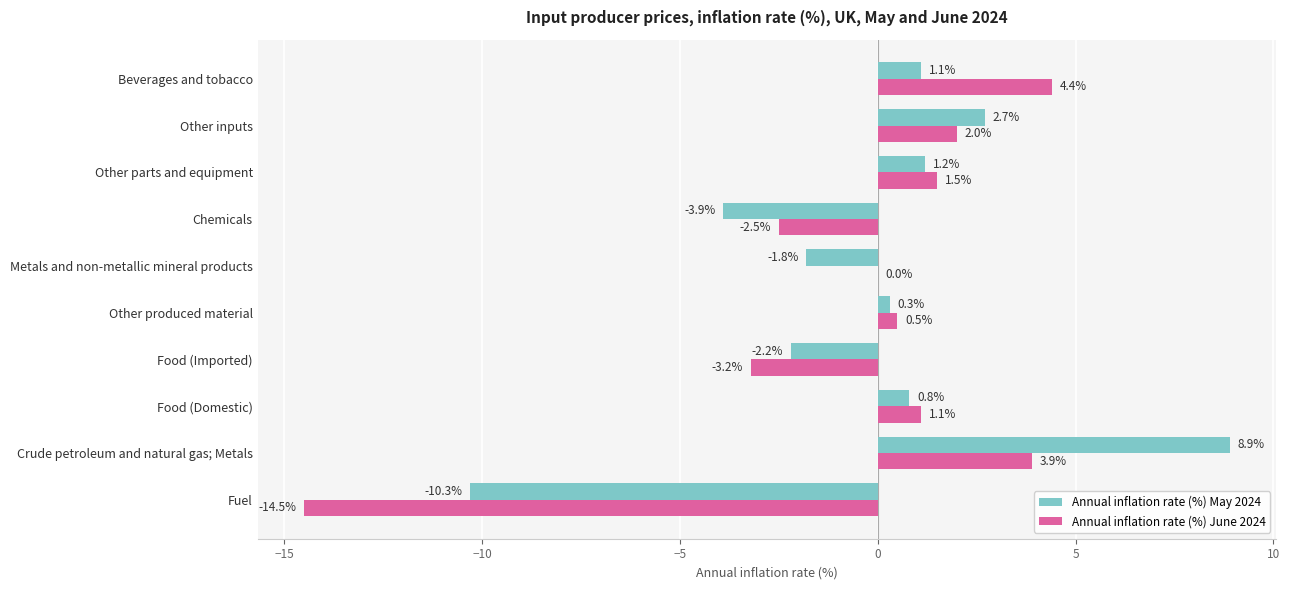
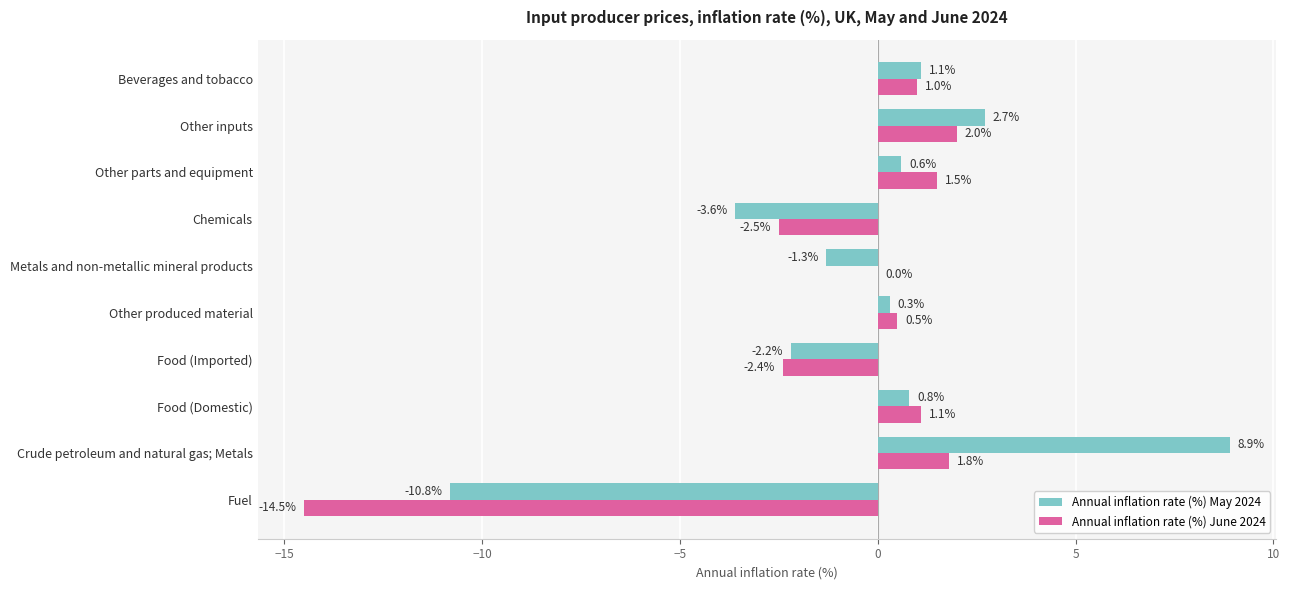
  {
    "Annual inflation rate (%) May 2024": {
      "Beverages and tobacco": "1.1%",
      "Other inputs": "2.7%",
-     "Other parts and equipment": "1.2%",
-     "Chemicals": "-3.9%",
-     "Metals and non-metallic mineral products": "-1.8%",
+     "Other parts and equipment": "0.6%",
+     "Chemicals": "-3.6%",
+     "Metals and non-metallic mineral products": "-1.3%",
      "Other produced material": "0.3%",
      "Food (Imported)": "-2.2%",
      "Food (Domestic)": "0.8%",
      "Crude petroleum and natural gas; Metals": "8.9%",
-     "Fuel": "-10.3%"
+     "Fuel": "-10.8%"
    },
    "Annual inflation rate (%) June 2024": {
-     "Beverages and tobacco": "4.4%",
+     "Beverages and tobacco": "1.0%",
      "Other inputs": "2.0%",
      "Other parts and equipment": "1.5%",
      "Chemicals": "-2.5%",
      "Metals and non-metallic mineral products": "0.0%",
      "Other produced material": "0.5%",
-     "Food (Imported)": "-3.2%",
+     "Food (Imported)": "-2.4%",
      "Food (Domestic)": "1.1%",
-     "Crude petroleum and natural gas; Metals": "3.9%",
+     "Crude petroleum and natural gas; Metals": "1.8%",
      "Fuel": "-14.5%"
    }
  }
